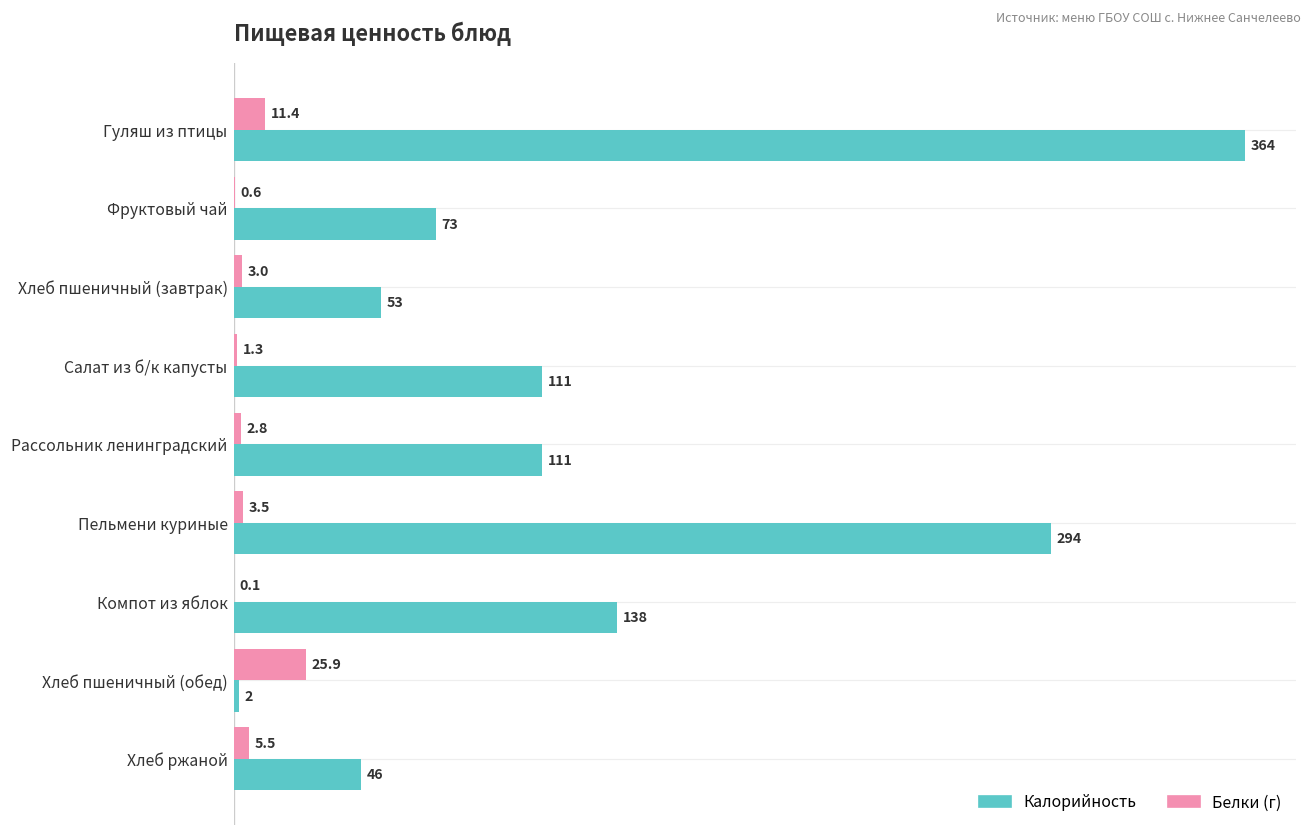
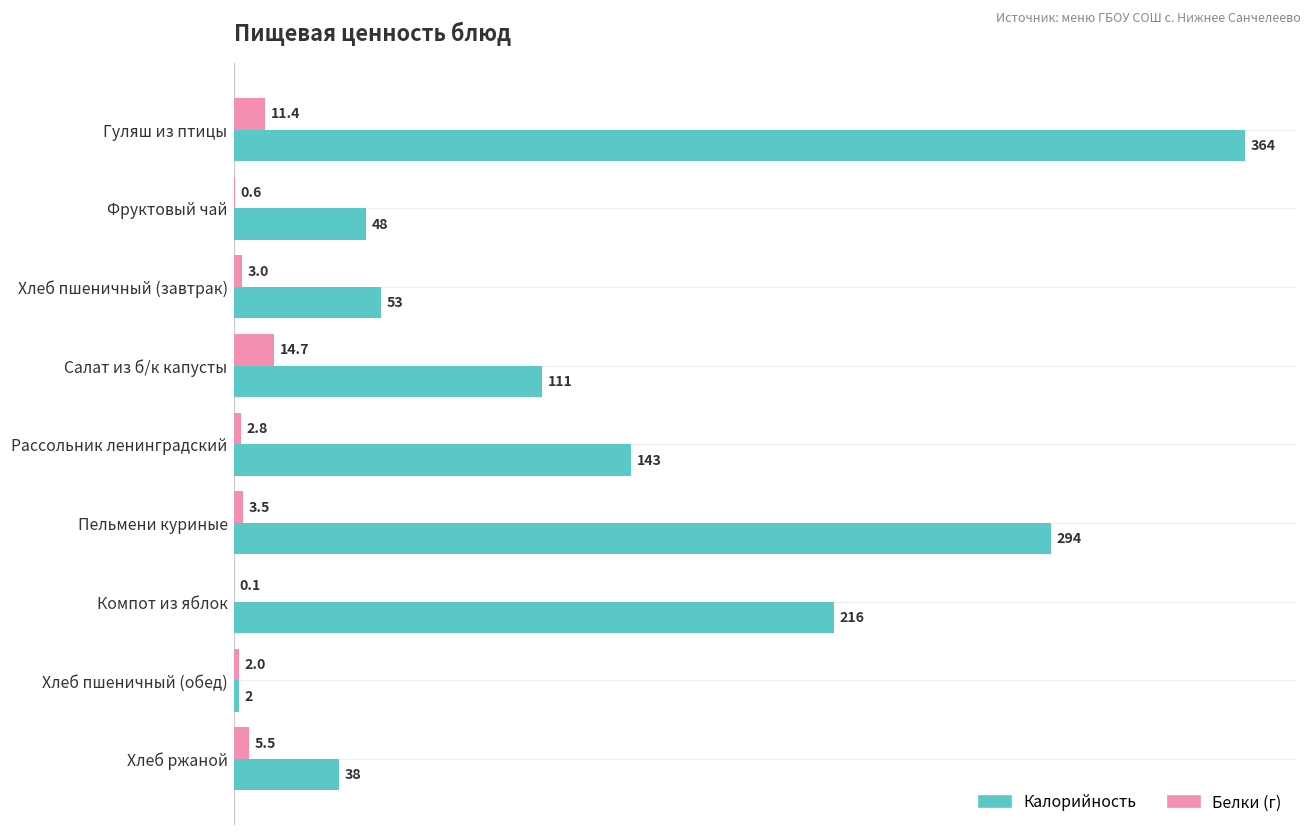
  {
    "Калорийность": {
      "Гуляш из птицы": 364,
-     "Фруктовый чай": 73,
+     "Фруктовый чай": 48,
      "Хлеб пшеничный (завтрак)": 53,
      "Салат из б/к капусты": 111,
-     "Рассольник ленинградский": 111,
+     "Рассольник ленинградский": 143,
      "Пельмени куриные": 294,
-     "Компот из яблок": 138,
+     "Компот из яблок": 216,
      "Хлеб пшеничный (обед)": 2,
-     "Хлеб ржаной": 46
+     "Хлеб ржаной": 38
    },
    "Белки (г)": {
      "Гуляш из птицы": 11.4,
      "Фруктовый чай": 0.6,
      "Хлеб пшеничный (завтрак)": 3.0,
-     "Салат из б/к капусты": 1.3,
+     "Салат из б/к капусты": 14.7,
      "Рассольник ленинградский": 2.8,
      "Пельмени куриные": 3.5,
      "Компот из яблок": 0.1,
-     "Хлеб пшеничный (обед)": 25.9,
+     "Хлеб пшеничный (обед)": 2.0,
      "Хлеб ржаной": 5.5
    }
  }
